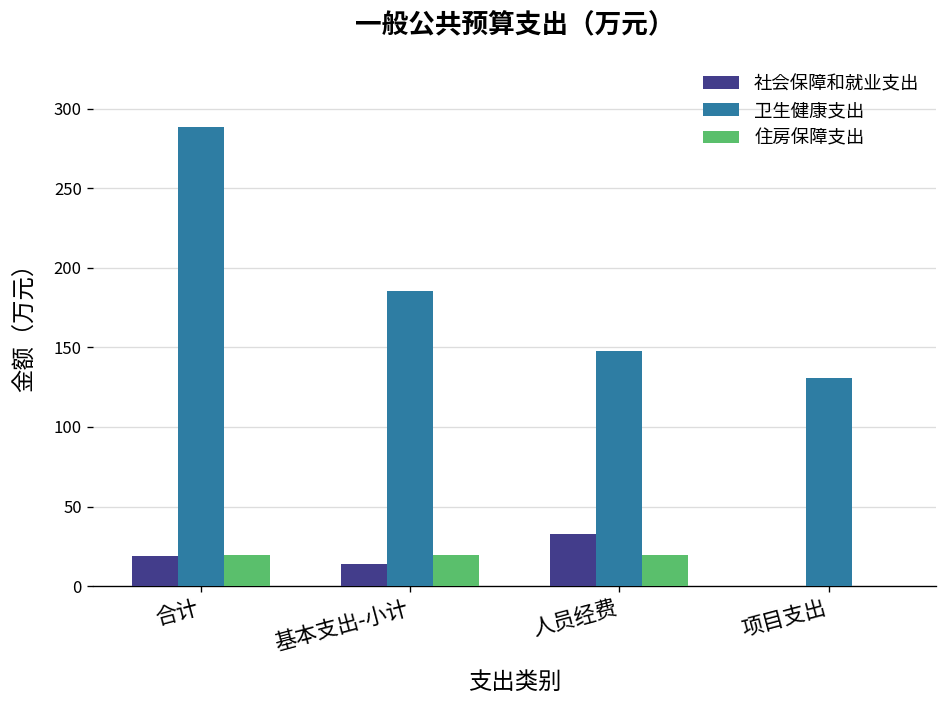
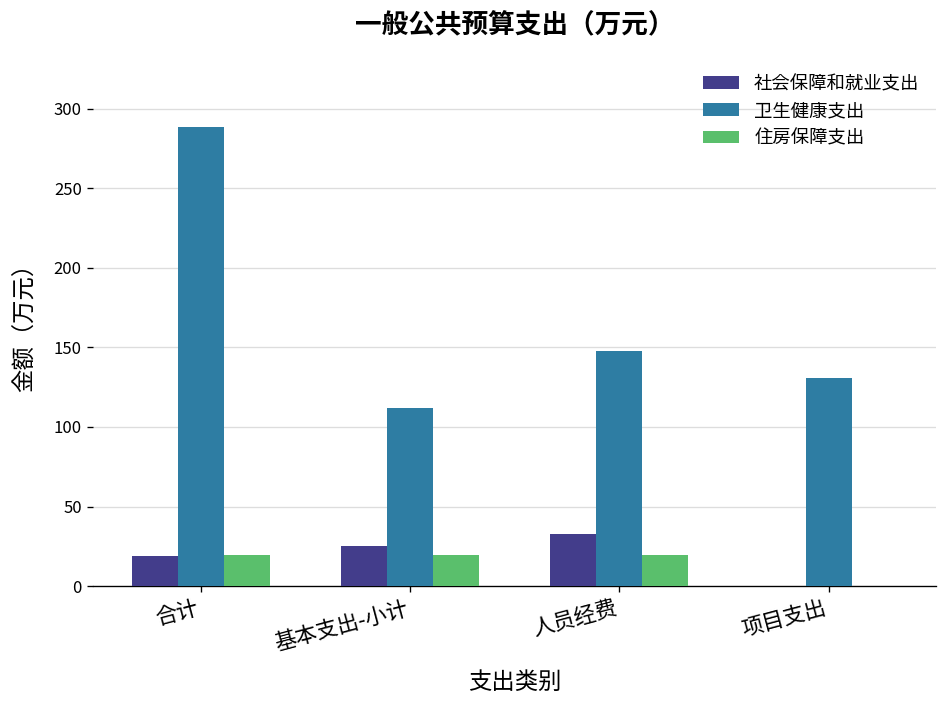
  {
    "社会保障和就业支出": {
      "合计": 19,
-     "基本支出-小计": 14,
+     "基本支出-小计": 25,
      "人员经费": 32,
      "项目支出": 0
    },
    "卫生健康支出": {
      "合计": 288,
-     "基本支出-小计": 185,
+     "基本支出-小计": 112,
      "人员经费": 148,
      "项目支出": 131
    },
    "住房保障支出": {
      "合计": 20,
      "基本支出-小计": 20,
      "人员经费": 20,
      "项目支出": 0
    }
  }
